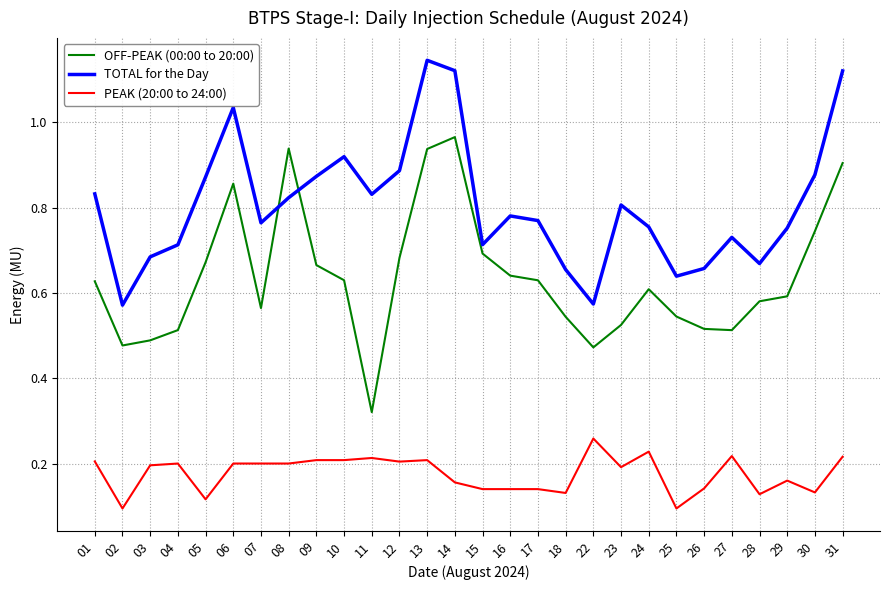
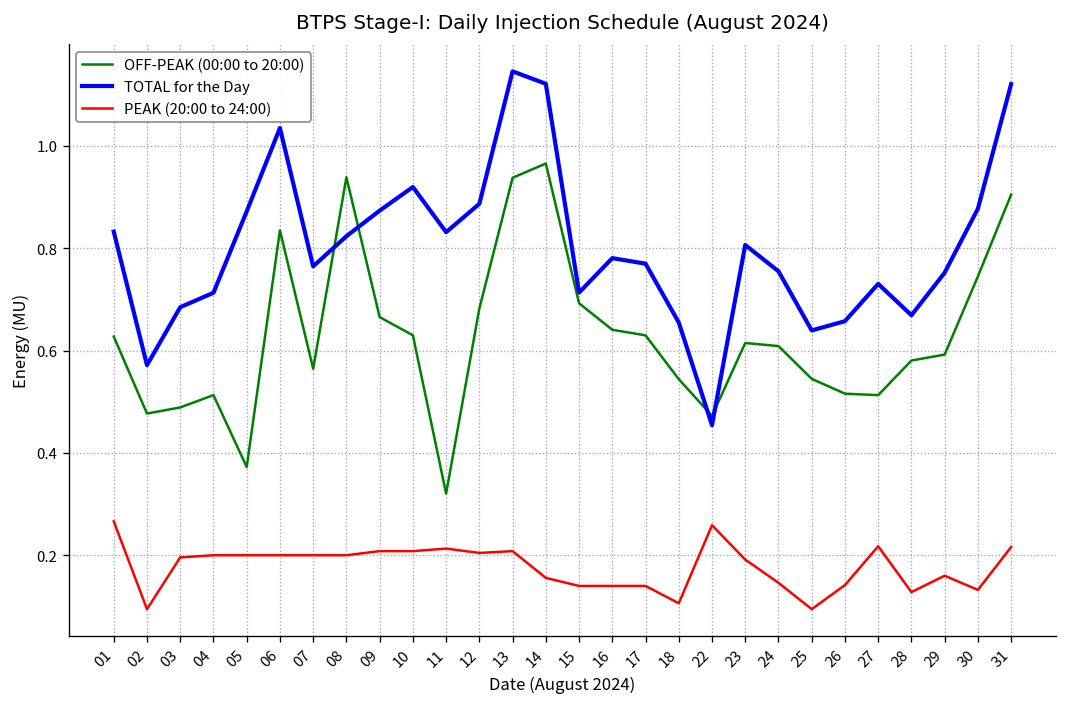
  {
    "OFF-PEAK (00:00 to 20:00)": {
      "01": 0.63,
      "02": 0.48,
      "03": 0.49,
      "04": 0.51,
-     "05": 0.67,
-     "06": 0.86,
+     "05": 0.37,
+     "06": 0.83,
      "07": 0.56,
      "08": 0.94,
      "09": 0.67,
      "10": 0.63,
      "11": 0.32,
      "12": 0.68,
      "13": 0.94,
      "14": 0.97,
      "15": 0.69,
      "16": 0.64,
      "17": 0.63,
      "18": 0.54,
      "22": 0.47,
-     "23": 0.52,
+     "23": 0.61,
      "24": 0.61,
      "25": 0.54,
      "26": 0.52,
      "27": 0.51,
      "28": 0.58,
      "29": 0.59,
      "30": 0.74,
      "31": 0.90
    },
    "TOTAL for the Day": {
      "01": 0.83,
      "02": 0.57,
      "03": 0.68,
      "04": 0.71,
      "05": 0.87,
      "06": 1.03,
      "07": 0.76,
      "08": 0.82,
      "09": 0.87,
      "10": 0.92,
      "11": 0.83,
      "12": 0.89,
      "13": 1.15,
      "14": 1.12,
      "15": 0.71,
      "16": 0.78,
      "17": 0.77,
      "18": 0.65,
-     "22": 0.57,
+     "22": 0.45,
      "23": 0.81,
      "24": 0.75,
      "25": 0.64,
      "26": 0.66,
      "27": 0.73,
      "28": 0.67,
      "29": 0.75,
      "30": 0.88,
      "31": 1.12
    },
    "PEAK (20:00 to 24:00)": {
-     "01": 0.21,
+     "01": 0.27,
      "02": 0.09,
      "03": 0.20,
      "04": 0.20,
-     "05": 0.12,
+     "05": 0.20,
      "06": 0.20,
      "07": 0.20,
      "08": 0.20,
      "09": 0.21,
      "10": 0.21,
      "11": 0.21,
      "12": 0.20,
      "13": 0.21,
      "14": 0.16,
      "15": 0.14,
      "16": 0.14,
      "17": 0.14,
-     "18": 0.13,
+     "18": 0.11,
      "22": 0.26,
      "23": 0.19,
-     "24": 0.23,
+     "24": 0.15,
      "25": 0.09,
      "26": 0.14,
      "27": 0.22,
      "28": 0.13,
      "29": 0.16,
      "30": 0.13,
      "31": 0.22
    }
  }
